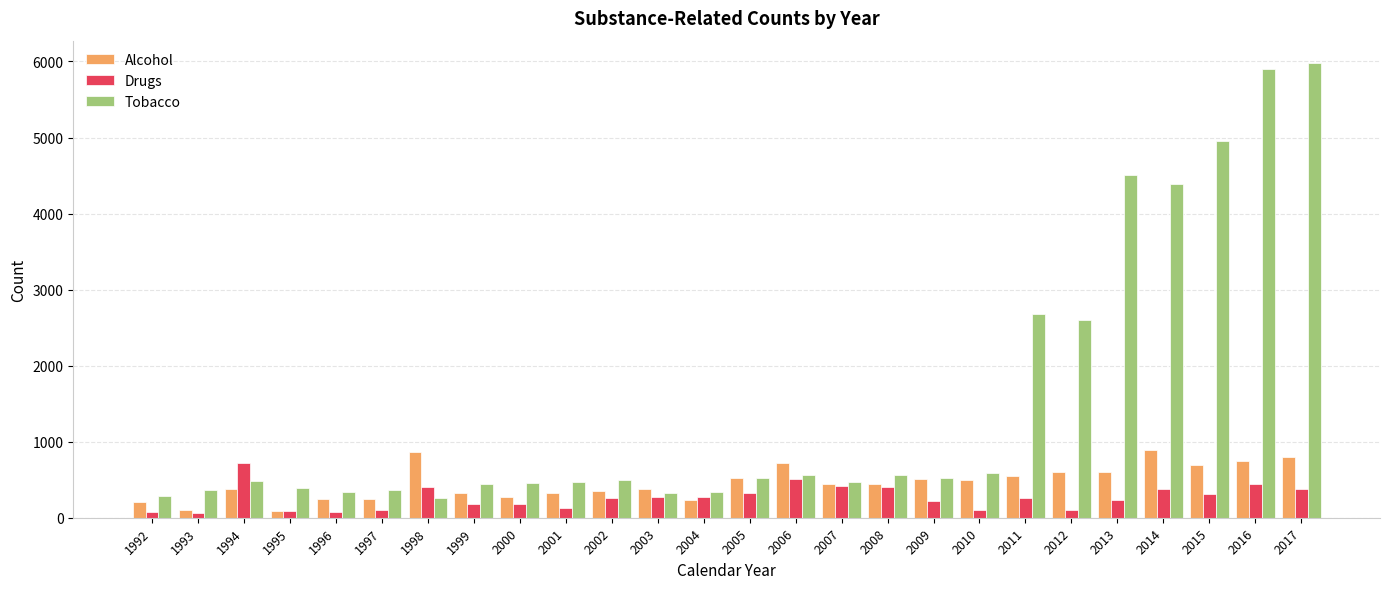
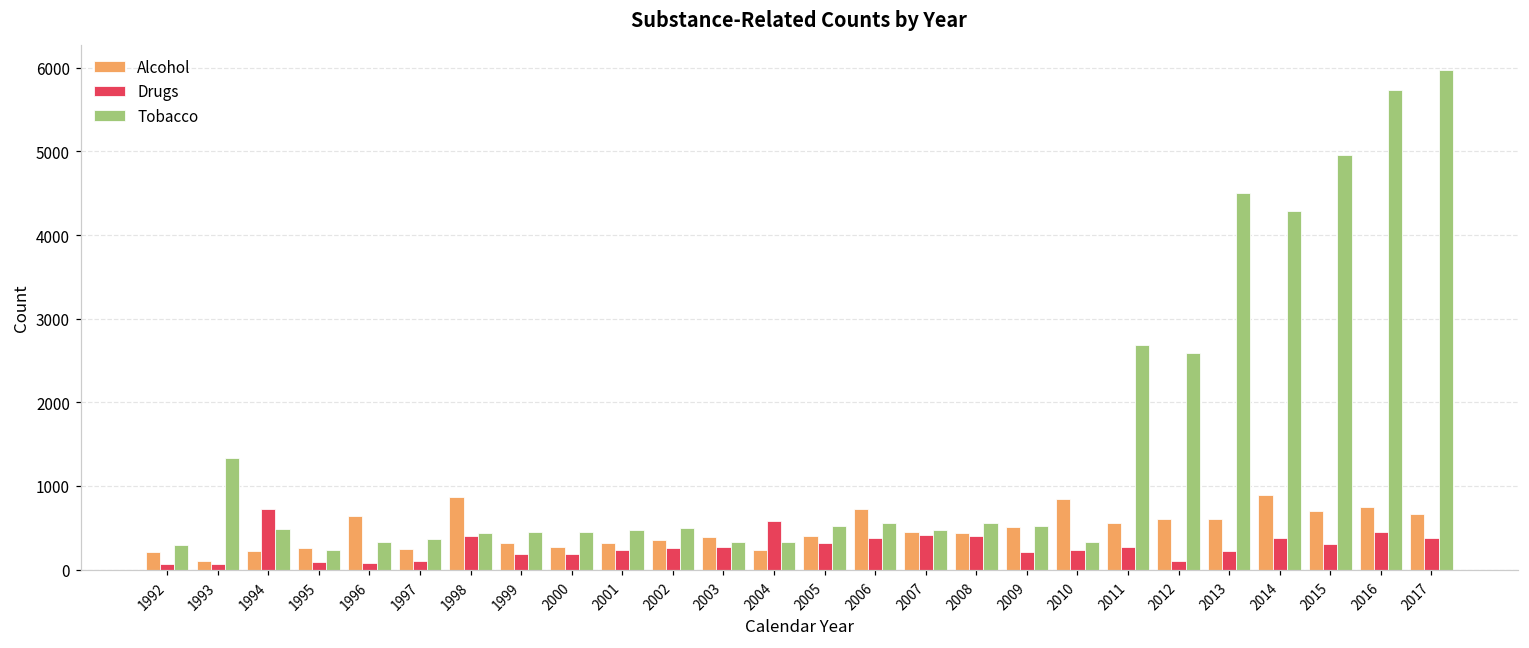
  {
    "Alcohol": {
      "1992": 200,
      "1993": 100,
-     "1994": 400,
-     "1995": 100,
-     "1996": 200,
+     "1994": 200,
+     "1995": 300,
+     "1996": 600,
      "1997": 200,
      "1998": 900,
      "1999": 300,
      "2000": 300,
      "2001": 300,
      "2002": 400,
      "2003": 400,
      "2004": 200,
-     "2005": 500,
+     "2005": 400,
      "2006": 700,
      "2007": 400,
      "2008": 400,
      "2009": 500,
-     "2010": 500,
+     "2010": 800,
      "2011": 600,
      "2012": 600,
      "2013": 600,
      "2014": 900,
      "2015": 700,
      "2016": 800,
-     "2017": 800
+     "2017": 700
    },
    "Drugs": {
      "1992": 100,
      "1993": 100,
      "1994": 700,
      "1995": 100,
      "1996": 100,
      "1997": 100,
      "1998": 400,
      "1999": 200,
      "2000": 200,
-     "2001": 100,
+     "2001": 200,
      "2002": 300,
      "2003": 300,
-     "2004": 300,
+     "2004": 600,
      "2005": 300,
-     "2006": 500,
+     "2006": 400,
      "2007": 400,
      "2008": 400,
      "2009": 200,
-     "2010": 100,
+     "2010": 200,
      "2011": 300,
      "2012": 100,
      "2013": 200,
      "2014": 400,
      "2015": 300,
      "2016": 400,
      "2017": 400
    },
    "Tobacco": {
      "1992": 300,
-     "1993": 400,
+     "1993": 1300,
      "1994": 500,
-     "1995": 400,
+     "1995": 200,
      "1996": 300,
      "1997": 400,
-     "1998": 300,
+     "1998": 400,
      "1999": 400,
      "2000": 500,
      "2001": 500,
      "2002": 500,
      "2003": 300,
      "2004": 300,
      "2005": 500,
      "2006": 600,
      "2007": 500,
      "2008": 600,
      "2009": 500,
-     "2010": 600,
+     "2010": 300,
      "2011": 2700,
      "2012": 2600,
      "2013": 4500,
-     "2014": 4400,
+     "2014": 4300,
      "2015": 5000,
-     "2016": 5900,
+     "2016": 5700,
      "2017": 6000
    }
  }
